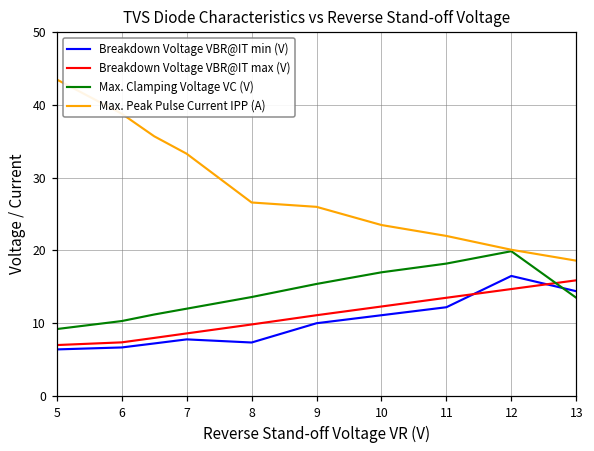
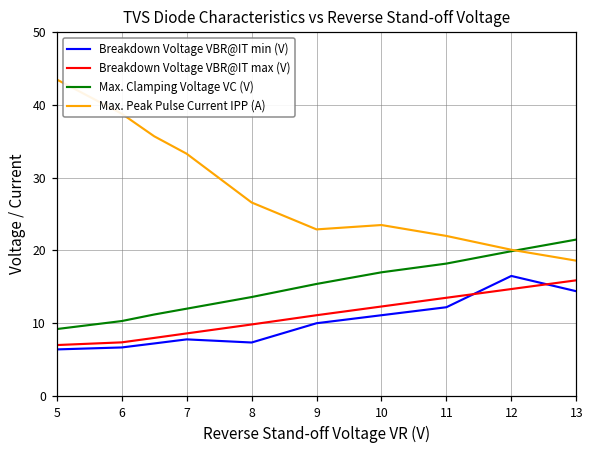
  {
    "Breakdown Voltage VBR@IT min (V)": {
      "5": 6,
      "6": 7,
      "7": 8,
      "8": 7,
      "9": 10,
      "10": 11,
      "11": 12,
      "12": 17,
      "13": 14
    },
    "Breakdown Voltage VBR@IT max (V)": {
      "5": 7,
      "6": 7,
      "7": 9,
      "8": 10,
      "9": 11,
      "10": 12,
      "11": 14,
      "12": 15,
      "13": 16
    },
    "Max. Clamping Voltage VC (V)": {
      "5": 9,
      "6": 10,
      "7": 12,
      "8": 14,
      "9": 15,
      "10": 17,
      "11": 18,
-     "13": 14
+     "13": 22
    },
    "Max. Peak Pulse Current IPP (A)": {
      "5": 44,
      "6": 39,
      "7": 33,
      "8": 27,
-     "9": 26,
+     "9": 23,
      "10": 24,
      "11": 22,
      "13": 19
    }
  }
